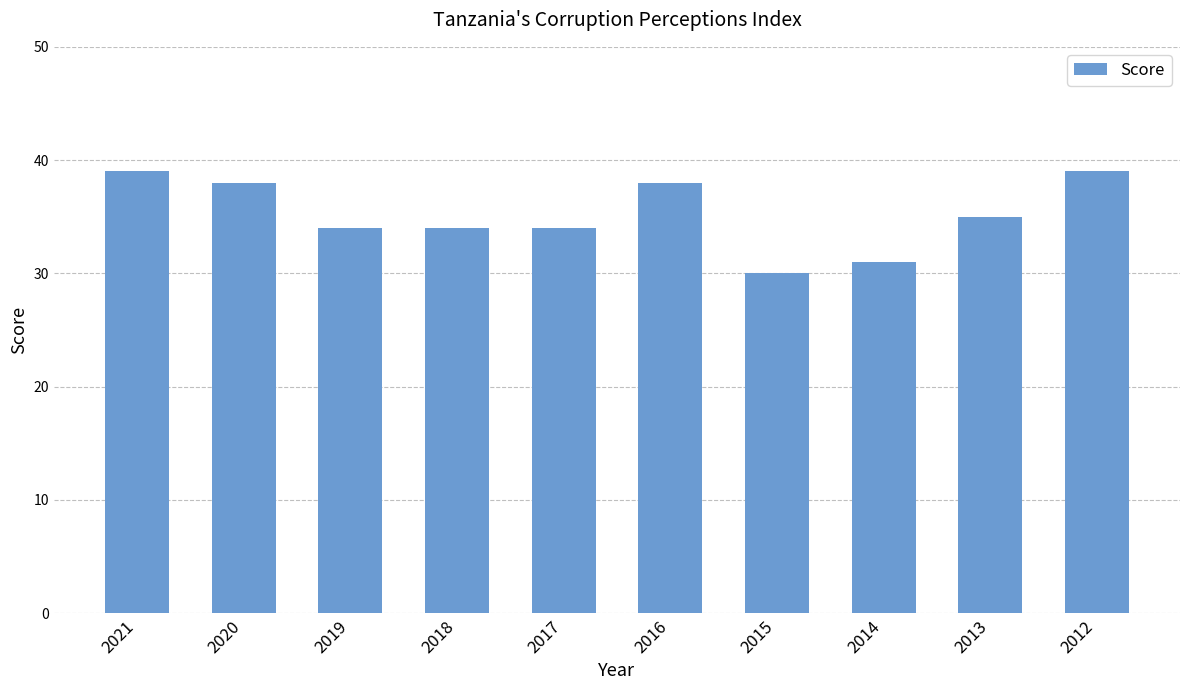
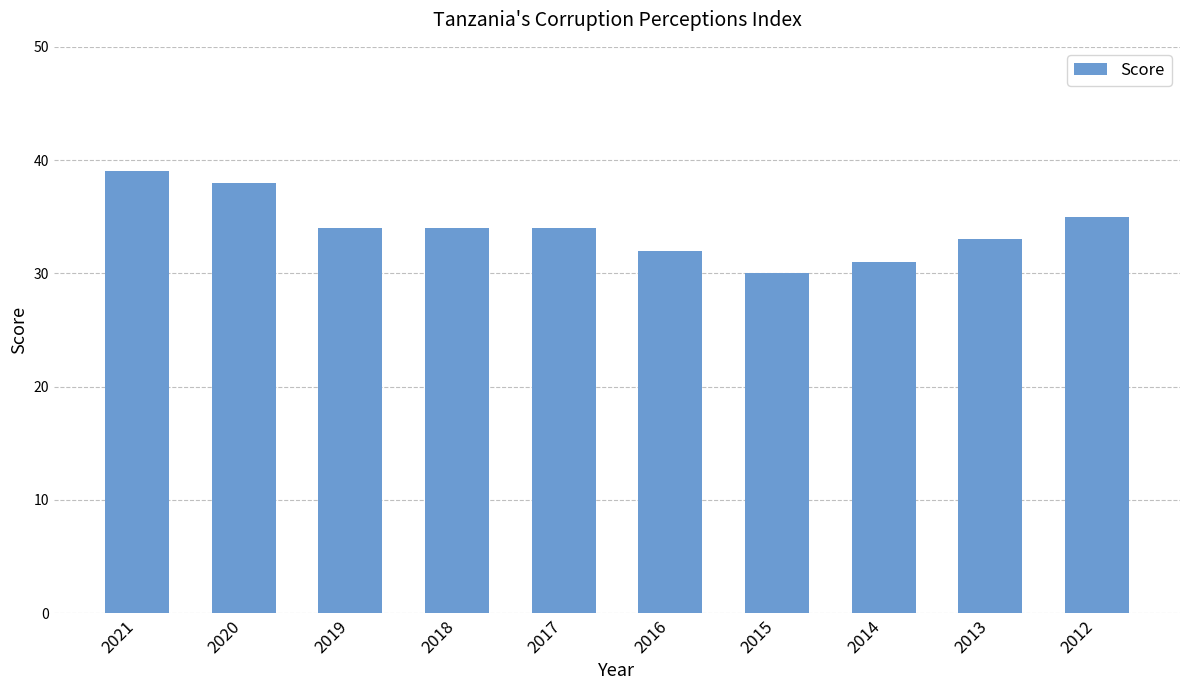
  {
    "2021": 39,
    "2020": 38,
    "2019": 34,
    "2018": 34,
    "2017": 34,
-   "2016": 38,
+   "2016": 32,
    "2015": 30,
    "2014": 31,
-   "2013": 35,
-   "2012": 39
+   "2013": 33,
+   "2012": 35
  }
